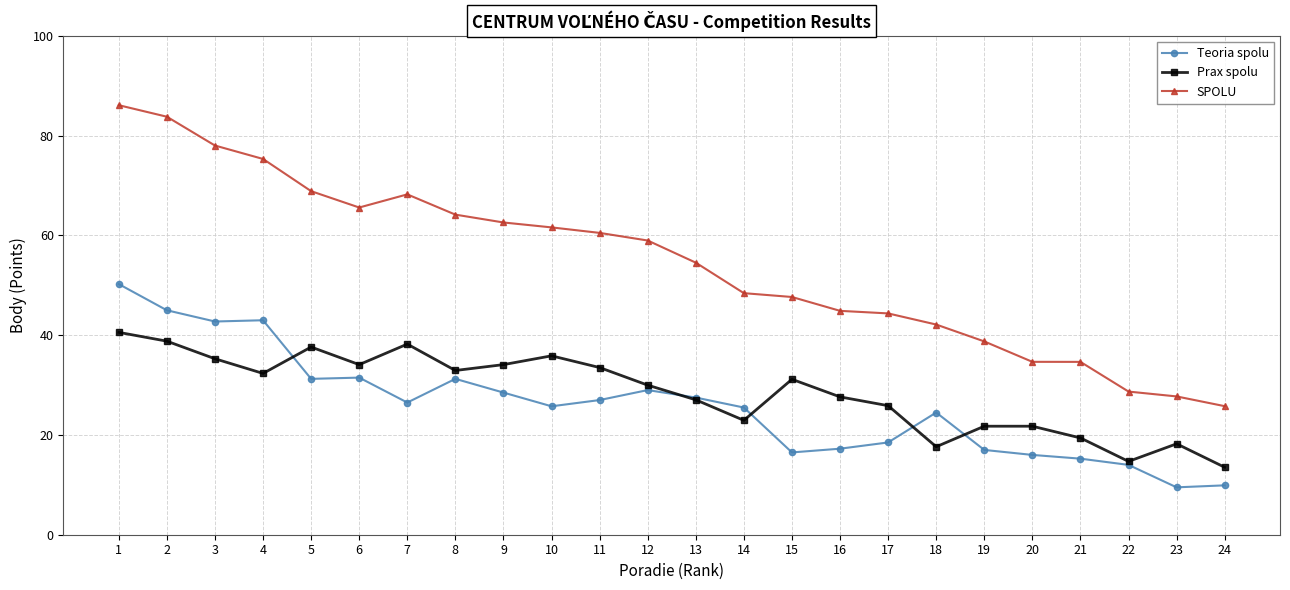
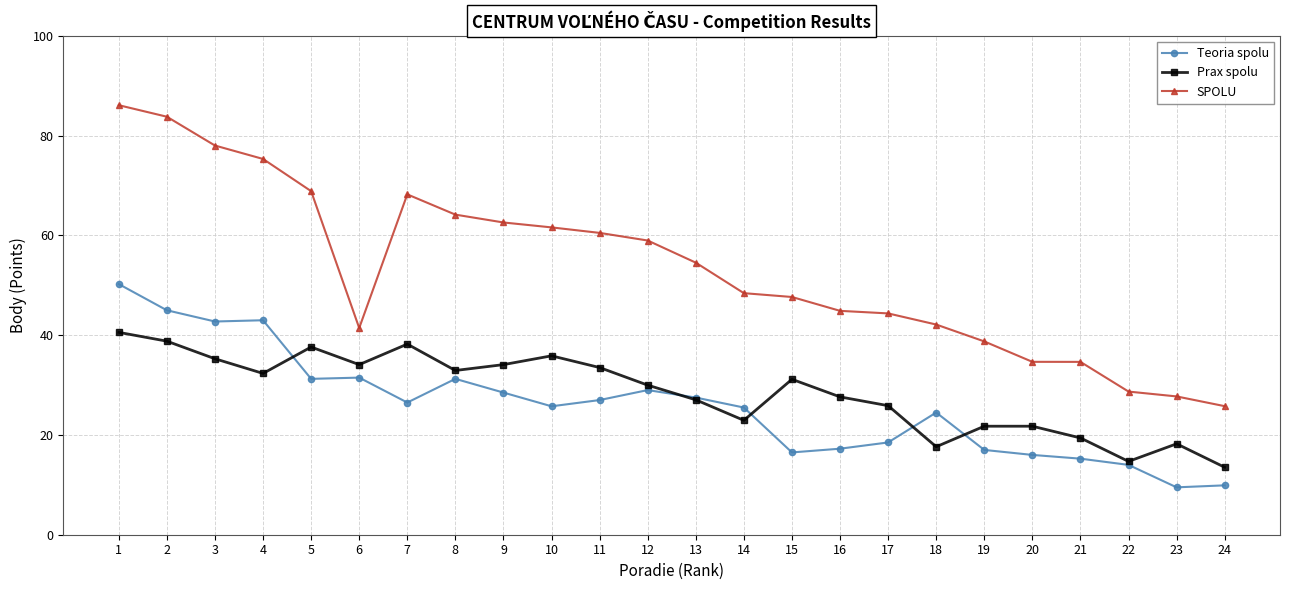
  {
    "Teoria spolu": {
      "1": 50,
      "2": 45,
      "3": 43,
      "4": 43,
      "5": 31,
      "6": 32,
      "7": 27,
      "8": 31,
      "9": 29,
      "10": 26,
      "11": 27,
      "12": 29,
      "14": 26,
      "15": 17,
      "16": 17,
      "17": 19,
      "18": 25,
      "19": 17,
      "20": 16,
      "21": 15,
      "22": 14,
      "23": 10,
      "24": 10
    },
    "Prax spolu": {
      "1": 41,
      "2": 39,
      "3": 35,
      "4": 32,
      "5": 38,
      "6": 34,
      "7": 38,
      "8": 33,
      "9": 34,
      "10": 36,
      "11": 34,
      "12": 30,
      "14": 23,
      "15": 31,
      "16": 28,
      "17": 26,
      "18": 18,
      "19": 22,
      "20": 22,
      "21": 19,
      "22": 15,
      "23": 18,
      "24": 14
    },
    "SPOLU": {
      "1": 86,
      "2": 84,
      "3": 78,
      "4": 75,
      "5": 69,
-     "6": 66,
+     "6": 41,
      "7": 68,
      "8": 64,
      "9": 63,
      "10": 62,
      "11": 61,
      "12": 59,
      "13": 55,
      "14": 48,
      "15": 48,
      "16": 45,
      "17": 44,
      "18": 42,
      "19": 39,
      "20": 35,
      "21": 35,
      "22": 29,
      "23": 28,
      "24": 26
    }
  }
